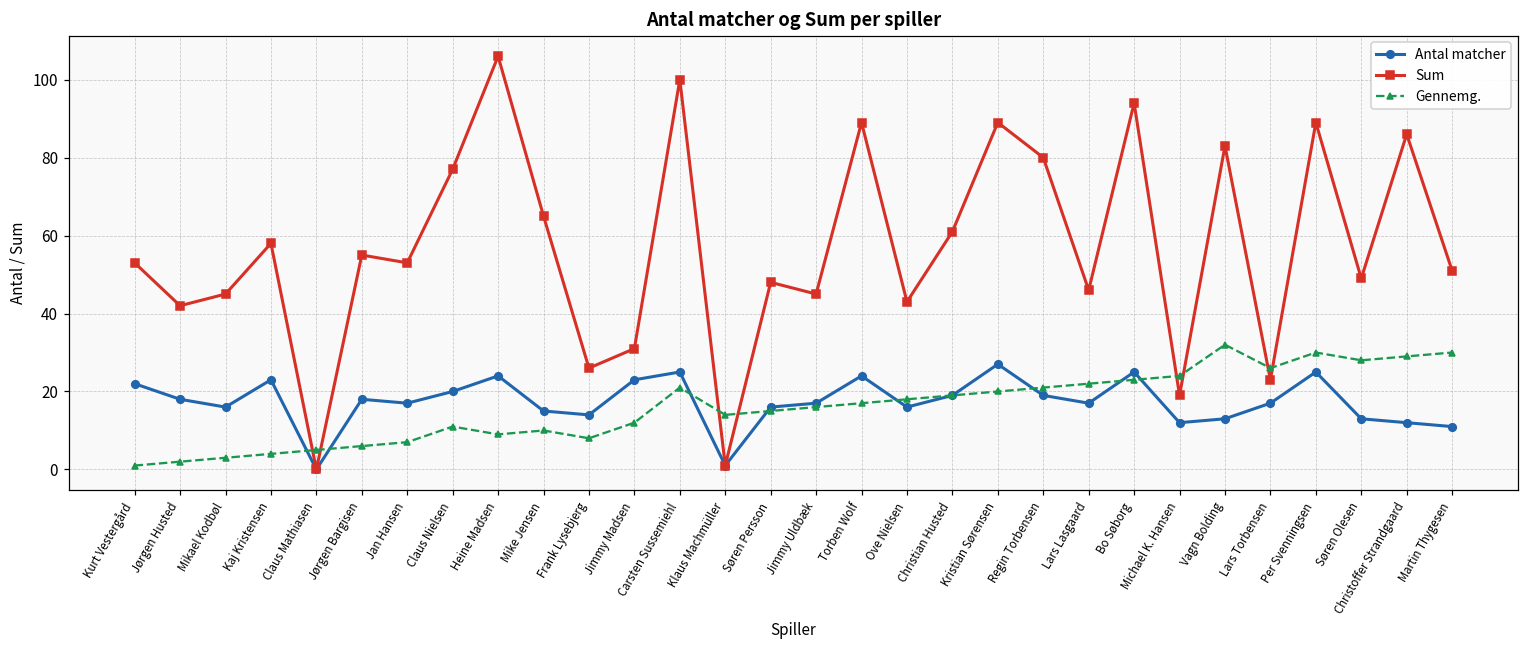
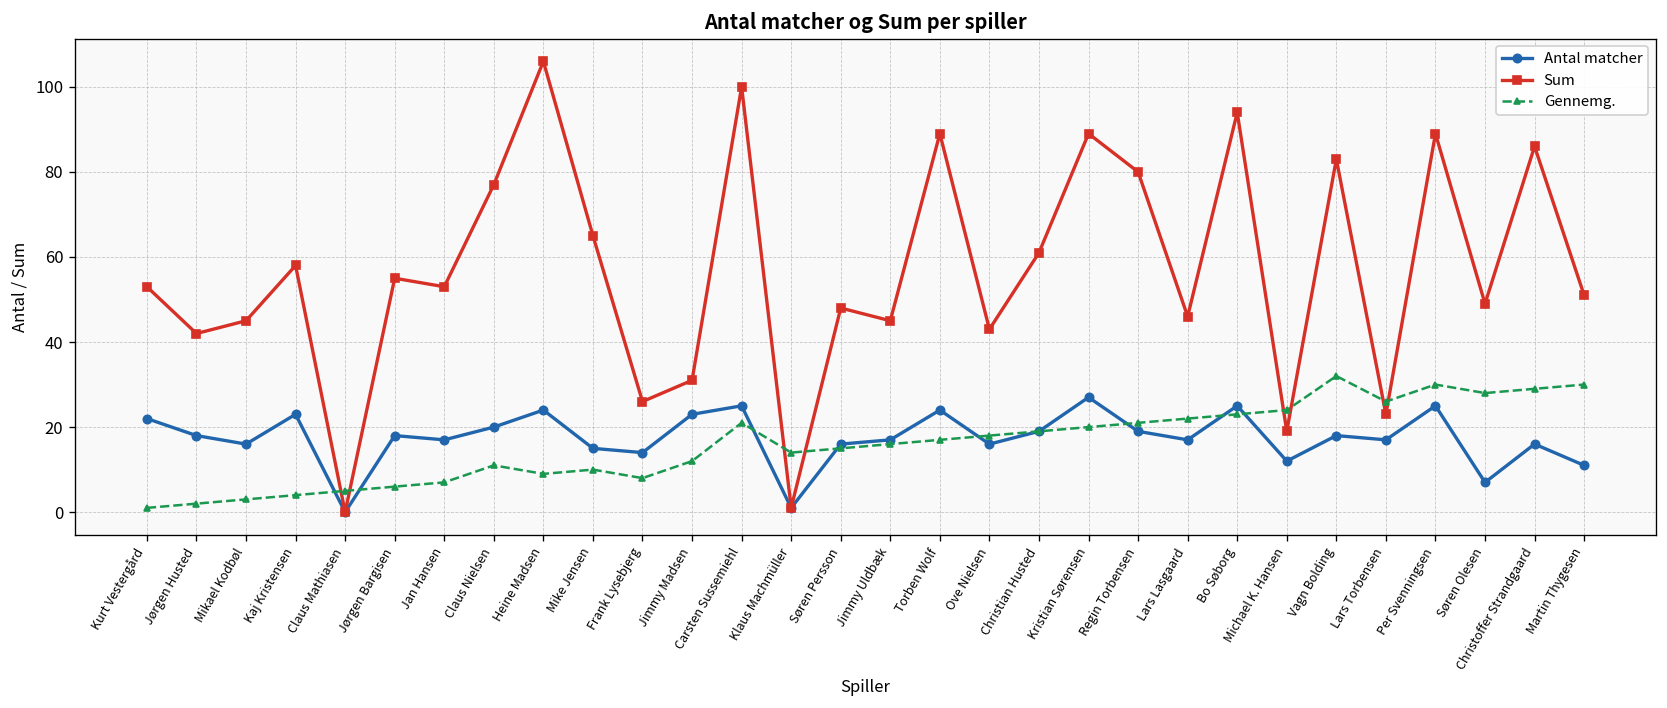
  {
    "Antal matcher": {
      "Kurt Vestergård": 22,
      "Jørgen Husted": 18,
      "Mikael Kodbøl": 16,
      "Kaj Kristensen": 23,
      "Jørgen Bargisen": 18,
      "Jan Hansen": 17,
      "Claus Nielsen": 20,
      "Heine Madsen": 24,
      "Mike Jensen": 15,
      "Frank Lysebjerg": 14,
      "Jimmy Madsen": 23,
      "Carsten Sussemiehl": 25,
      "Søren Persson": 16,
      "Jimmy Uldbæk": 17,
      "Torben Wolf": 24,
      "Ove Nielsen": 16,
      "Kristian Sørensen": 27,
      "Regin Torbensen": 19,
      "Lars Lasgaard": 17,
      "Bo Søborg": 25,
      "Michael K. Hansen": 12,
-     "Vagn Bolding": 13,
+     "Vagn Bolding": 18,
      "Lars Torbensen": 17,
      "Per Svenningsen": 25,
-     "Søren Olesen": 13,
-     "Christoffer Strandgaard": 12,
+     "Søren Olesen": 7,
+     "Christoffer Strandgaard": 16,
      "Martin Thygesen": 11
    },
    "Sum": {
      "Kurt Vestergård": 53,
      "Jørgen Husted": 42,
      "Mikael Kodbøl": 45,
      "Kaj Kristensen": 58,
      "Jørgen Bargisen": 55,
      "Jan Hansen": 53,
      "Claus Nielsen": 77,
      "Heine Madsen": 106,
      "Mike Jensen": 65,
      "Frank Lysebjerg": 26,
      "Jimmy Madsen": 31,
      "Carsten Sussemiehl": 100,
      "Søren Persson": 48,
      "Jimmy Uldbæk": 45,
      "Torben Wolf": 89,
      "Ove Nielsen": 43,
      "Christian Husted": 61,
      "Kristian Sørensen": 89,
      "Regin Torbensen": 80,
      "Lars Lasgaard": 46,
      "Bo Søborg": 94,
      "Michael K. Hansen": 19,
      "Vagn Bolding": 83,
      "Lars Torbensen": 23,
      "Per Svenningsen": 89,
      "Søren Olesen": 49,
      "Christoffer Strandgaard": 86,
      "Martin Thygesen": 51
    },
    "Gennemg.": {
      "Kurt Vestergård": 1,
      "Jørgen Husted": 2,
      "Mikael Kodbøl": 3,
      "Kaj Kristensen": 4,
      "Claus Mathiasen": 5,
      "Jørgen Bargisen": 6,
      "Jan Hansen": 7,
      "Claus Nielsen": 11,
      "Heine Madsen": 9,
      "Mike Jensen": 10,
      "Frank Lysebjerg": 8,
      "Jimmy Madsen": 12,
      "Carsten Sussemiehl": 21,
      "Klaus Machmüller": 14,
      "Søren Persson": 15,
      "Jimmy Uldbæk": 16,
      "Torben Wolf": 17,
      "Ove Nielsen": 18,
      "Kristian Sørensen": 20,
      "Regin Torbensen": 21,
      "Lars Lasgaard": 22,
      "Bo Søborg": 23,
      "Michael K. Hansen": 24,
      "Vagn Bolding": 32,
      "Lars Torbensen": 26,
      "Per Svenningsen": 30,
      "Søren Olesen": 28,
      "Christoffer Strandgaard": 29,
      "Martin Thygesen": 30
    }
  }
